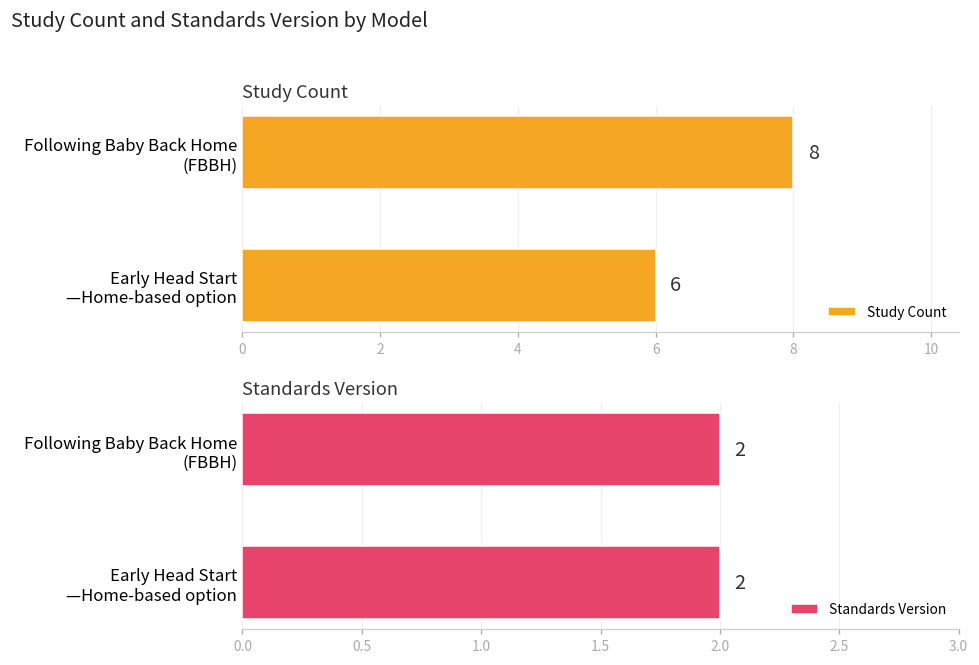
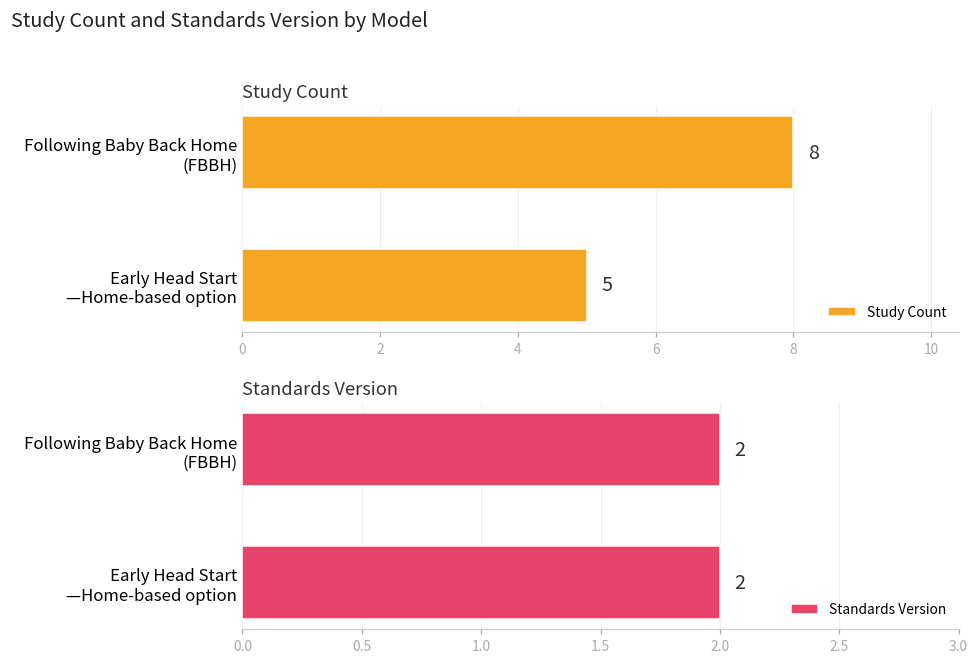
  {
    "Study Count": {
      "Following Baby Back Home (FBBH)": 8,
-     "Early Head Start —Home-based option": 6
+     "Early Head Start —Home-based option": 5
    },
    "Standards Version": {
      "Following Baby Back Home (FBBH)": 2,
      "Early Head Start —Home-based option": 2
    }
  }
